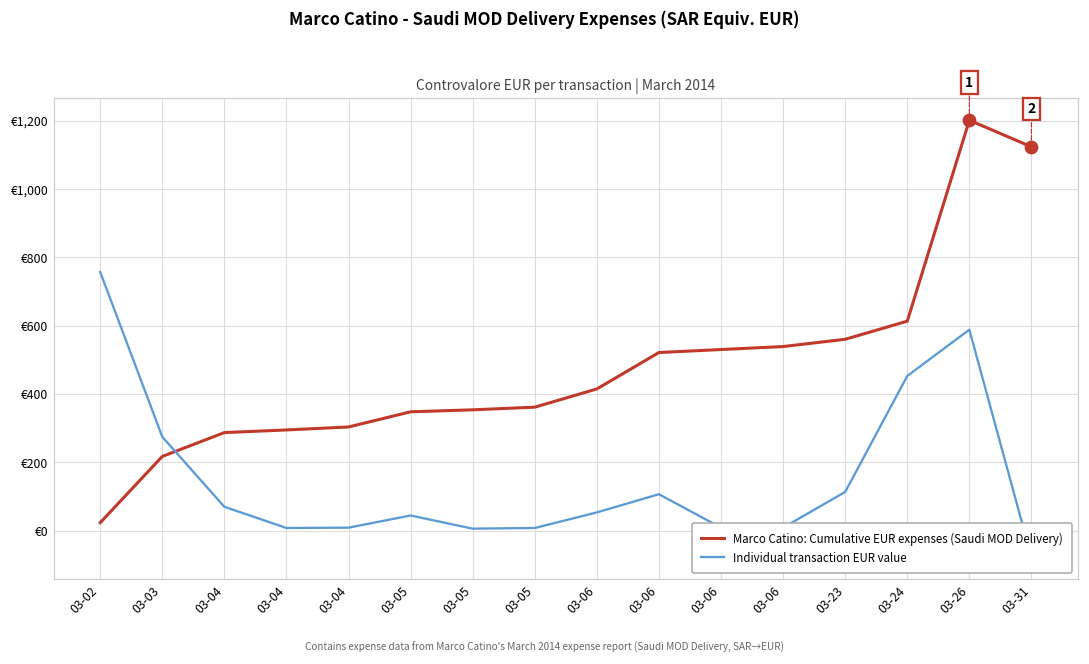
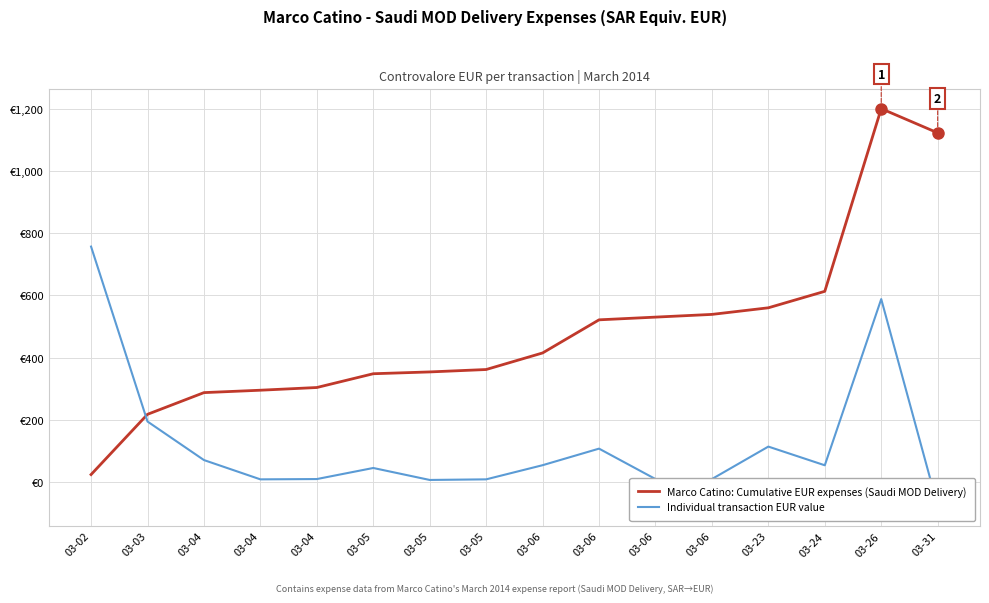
  {
    "Individual transaction EUR value": {
      "03-02": "€760",
-     "03-03": "€270",
+     "03-03": "€190",
      "03-23": "€110",
-     "03-24": "€450",
+     "03-24": "€50",
      "03-26": "€590"
    }
  }
